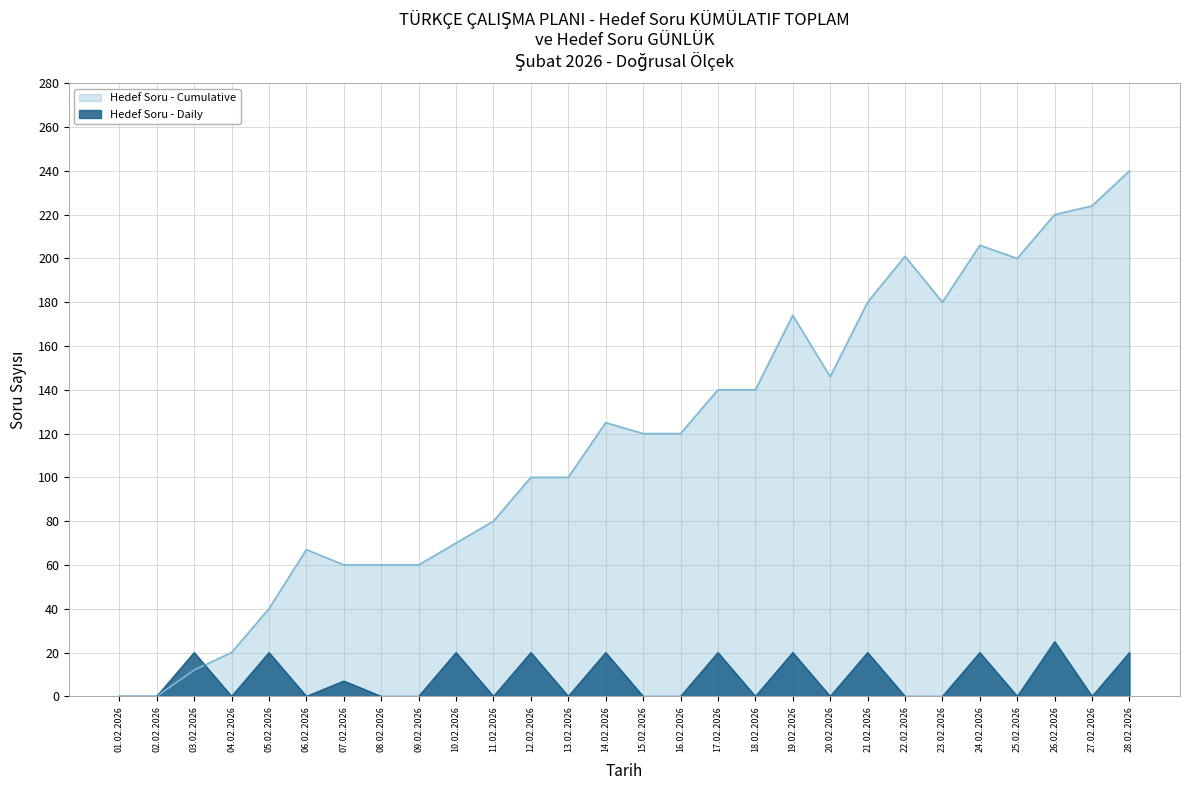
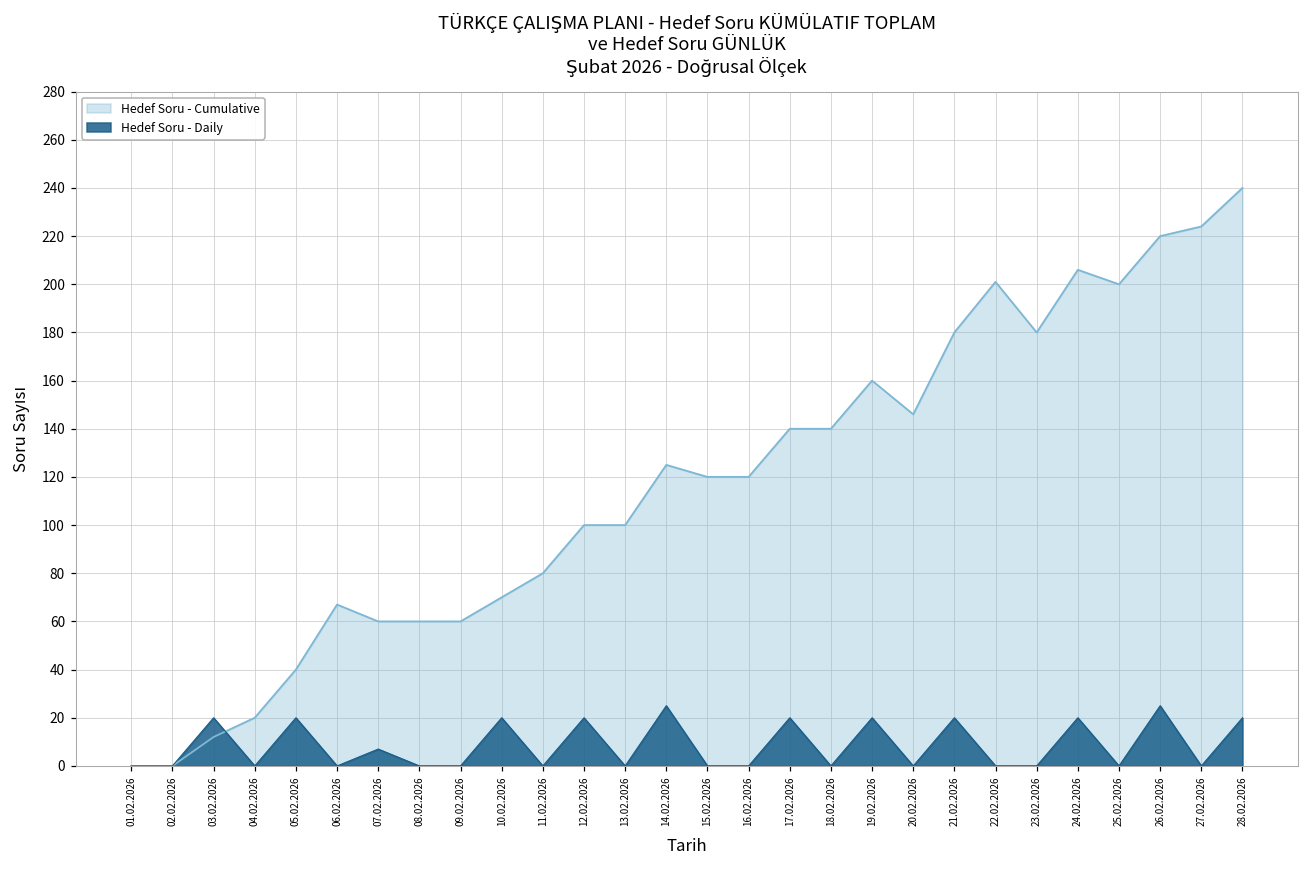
  {
    "Hedef Soru - Cumulative": {
      "03.02.2026": 12,
      "04.02.2026": 20,
      "05.02.2026": 40,
      "06.02.2026": 67,
      "07.02.2026": 60,
      "08.02.2026": 60,
      "09.02.2026": 60,
      "10.02.2026": 70,
      "11.02.2026": 80,
      "12.02.2026": 100,
      "13.02.2026": 100,
      "14.02.2026": 125,
      "15.02.2026": 120,
      "16.02.2026": 120,
      "17.02.2026": 140,
      "18.02.2026": 140,
-     "19.02.2026": 174,
+     "19.02.2026": 160,
      "20.02.2026": 146,
      "21.02.2026": 180,
      "22.02.2026": 201,
      "23.02.2026": 180,
      "24.02.2026": 206,
      "25.02.2026": 200,
      "26.02.2026": 220,
      "27.02.2026": 224,
      "28.02.2026": 240
    },
    "Hedef Soru - Daily": {
      "03.02.2026": 20,
      "04.02.2026": 0,
      "05.02.2026": 20,
      "06.02.2026": 0,
      "07.02.2026": 7,
      "08.02.2026": 0,
      "09.02.2026": 0,
      "10.02.2026": 20,
      "11.02.2026": 0,
      "12.02.2026": 20,
      "13.02.2026": 0,
-     "14.02.2026": 20,
+     "14.02.2026": 25,
      "15.02.2026": 0,
      "16.02.2026": 0,
      "17.02.2026": 20,
      "18.02.2026": 0,
      "19.02.2026": 20,
      "20.02.2026": 0,
      "21.02.2026": 20,
      "22.02.2026": 0,
      "23.02.2026": 0,
      "24.02.2026": 20,
      "25.02.2026": 0,
      "26.02.2026": 25,
      "27.02.2026": 0,
      "28.02.2026": 20
    }
  }
